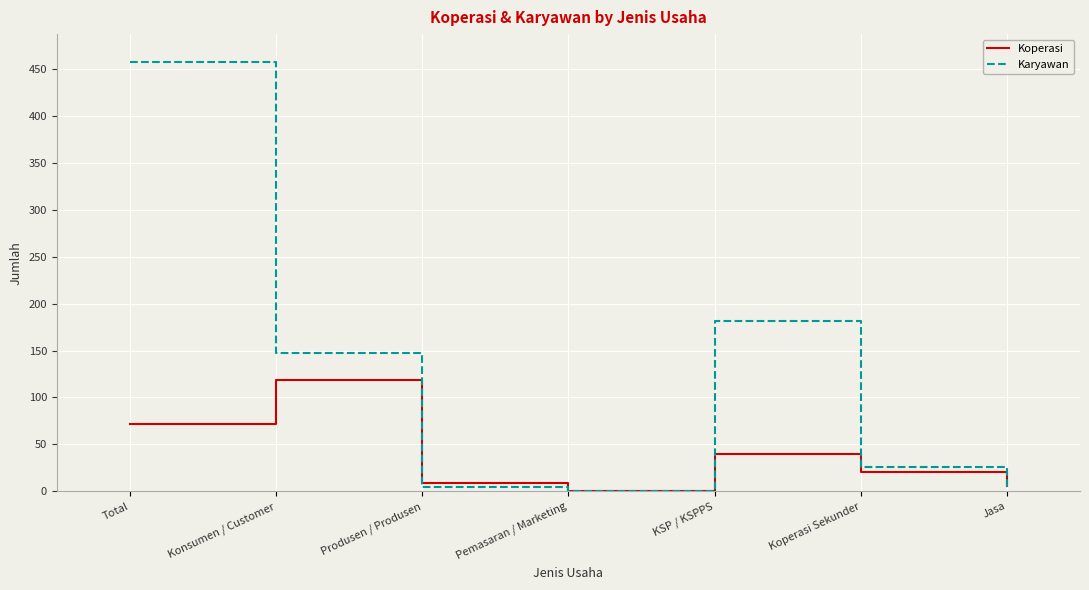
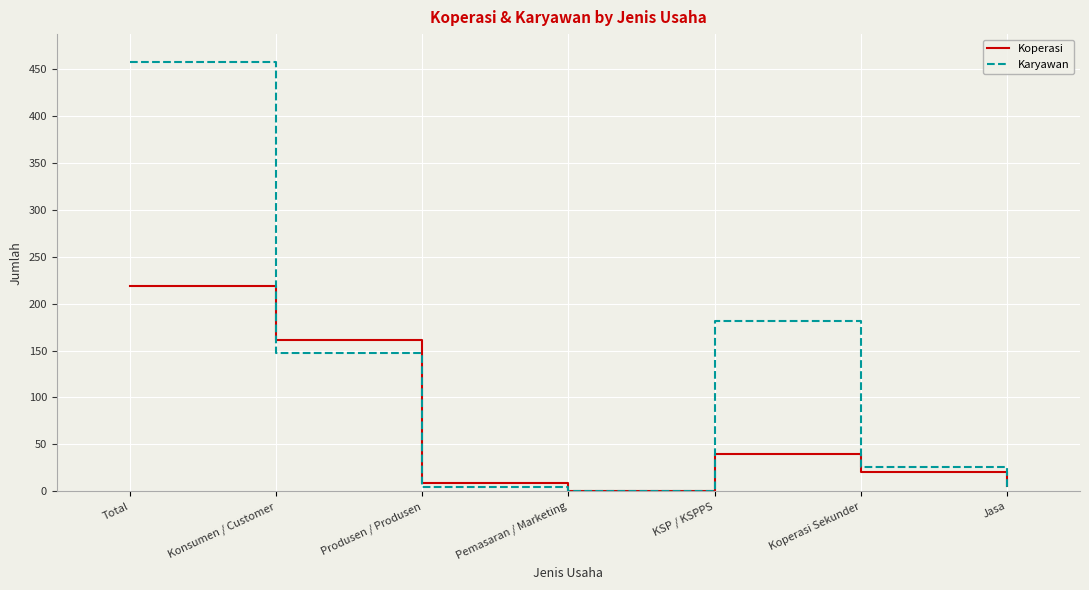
  {
    "Koperasi": {
-     "Total": 70,
-     "Konsumen / Customer": 120,
+     "Total": 220,
+     "Konsumen / Customer": 160,
      "Produsen / Produsen": 10,
      "KSP / KSPPS": 40,
      "Koperasi Sekunder": 20
    },
    "Karyawan": {
      "Total": 460,
      "Konsumen / Customer": 150,
      "Produsen / Produsen": 10,
      "KSP / KSPPS": 180,
      "Koperasi Sekunder": 30
    }
  }
